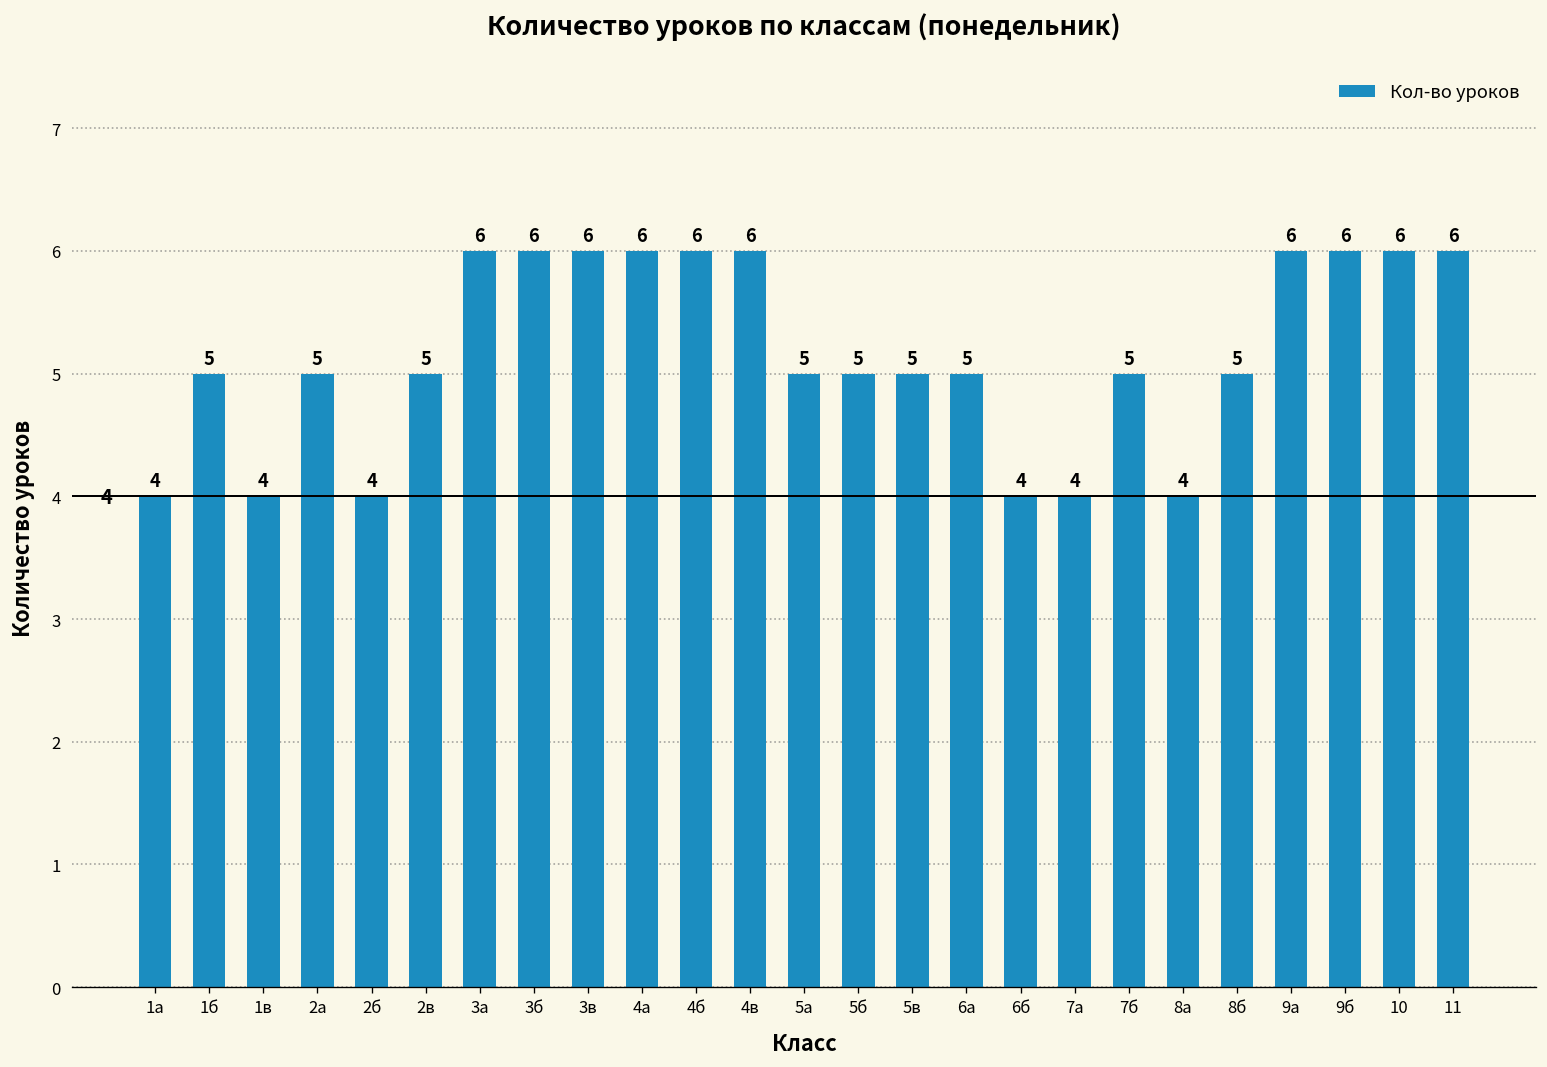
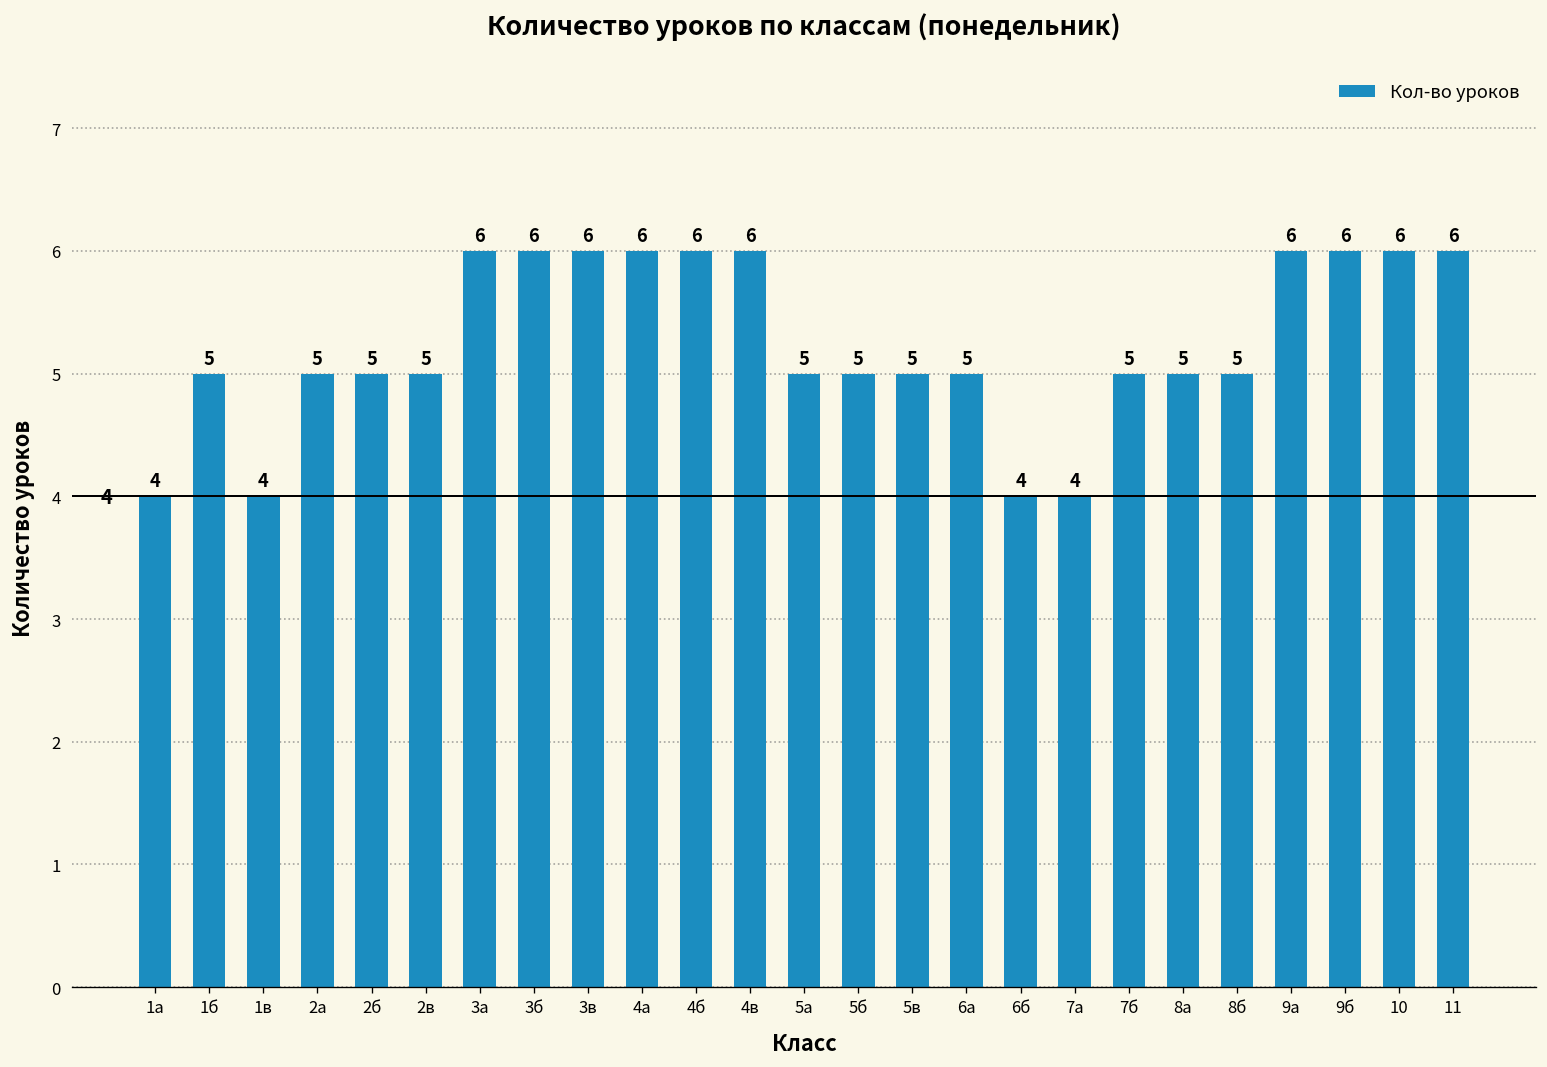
  {
    "1а": 4,
    "1б": 5,
    "1в": 4,
    "2а": 5,
-   "2б": 4,
+   "2б": 5,
    "2в": 5,
    "3а": 6,
    "3б": 6,
    "3в": 6,
    "4а": 6,
    "4б": 6,
    "4в": 6,
    "5а": 5,
    "5б": 5,
    "5в": 5,
    "6а": 5,
    "6б": 4,
    "7а": 4,
    "7б": 5,
-   "8а": 4,
+   "8а": 5,
    "8б": 5,
    "9а": 6,
    "9б": 6,
    "10": 6,
    "11": 6
  }
